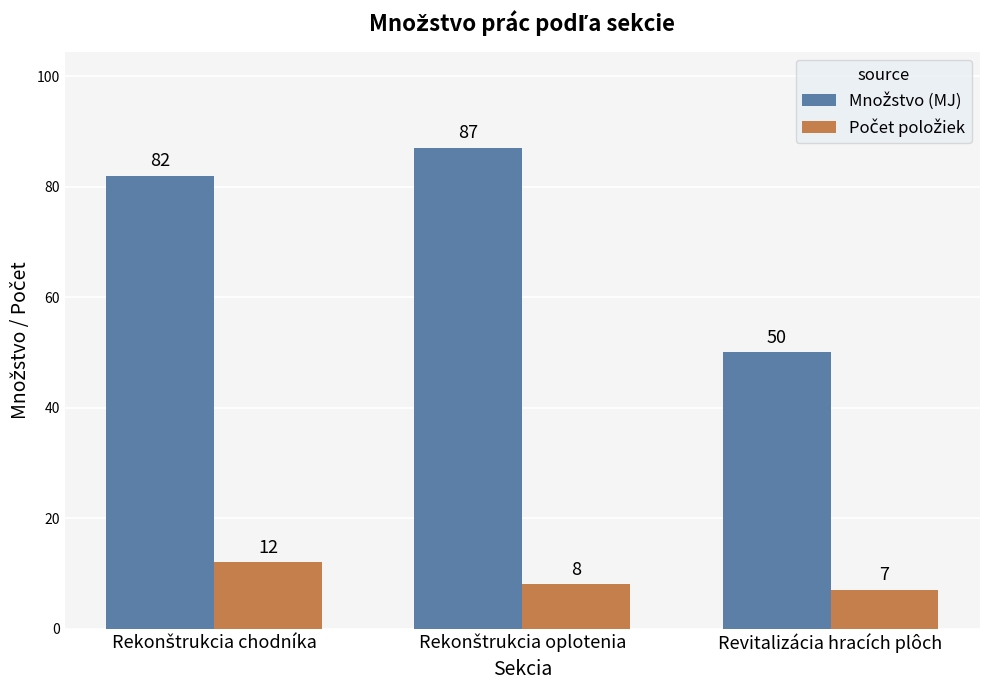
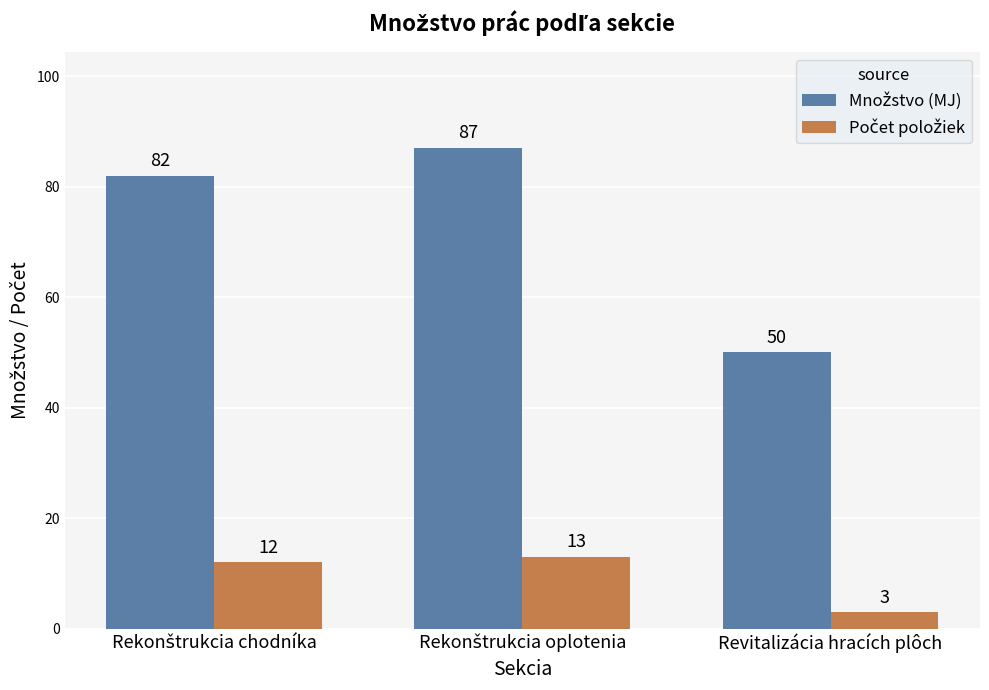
  {
    "Množstvo (MJ)": {
      "Rekonštrukcia chodníka": 82,
      "Rekonštrukcia oplotenia": 87,
      "Revitalizácia hracích plôch": 50
    },
    "Počet položiek": {
      "Rekonštrukcia chodníka": 12,
-     "Rekonštrukcia oplotenia": 8,
-     "Revitalizácia hracích plôch": 7
+     "Rekonštrukcia oplotenia": 13,
+     "Revitalizácia hracích plôch": 3
    }
  }
